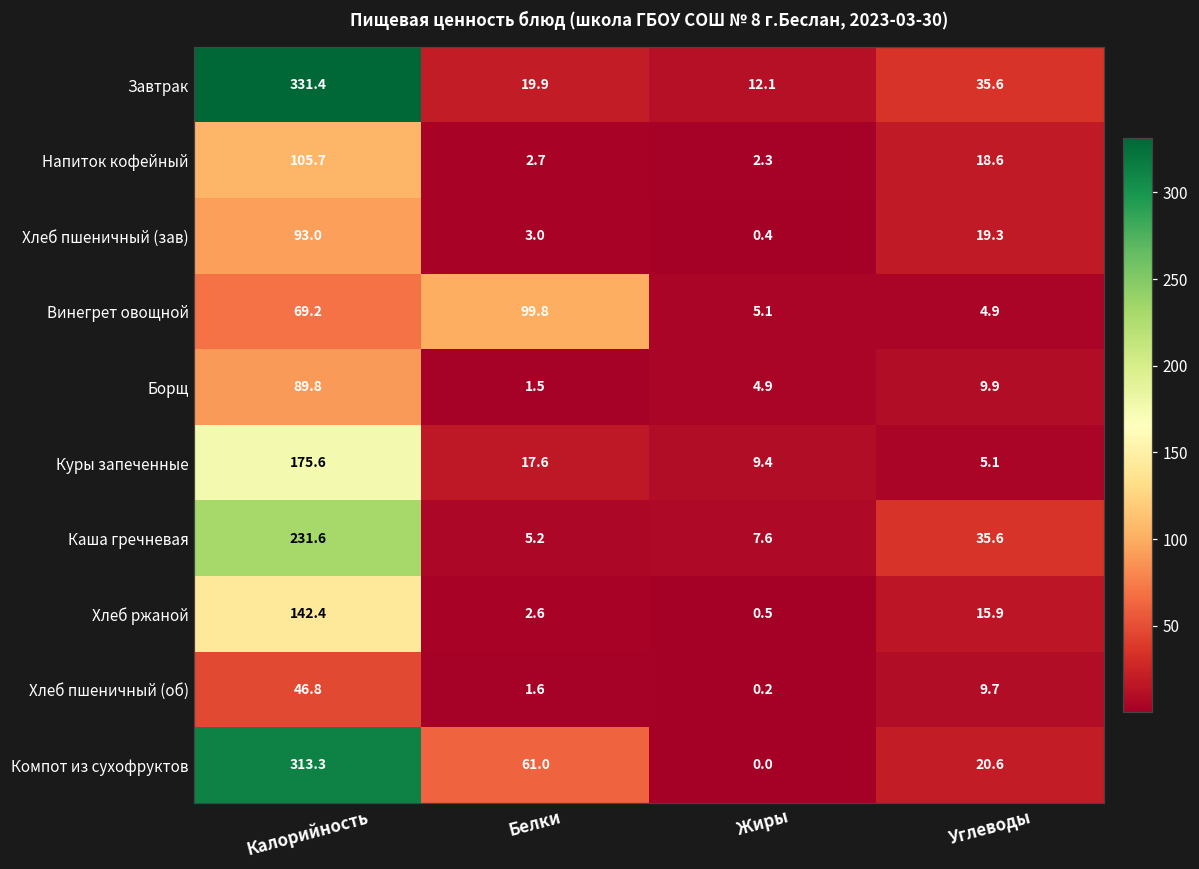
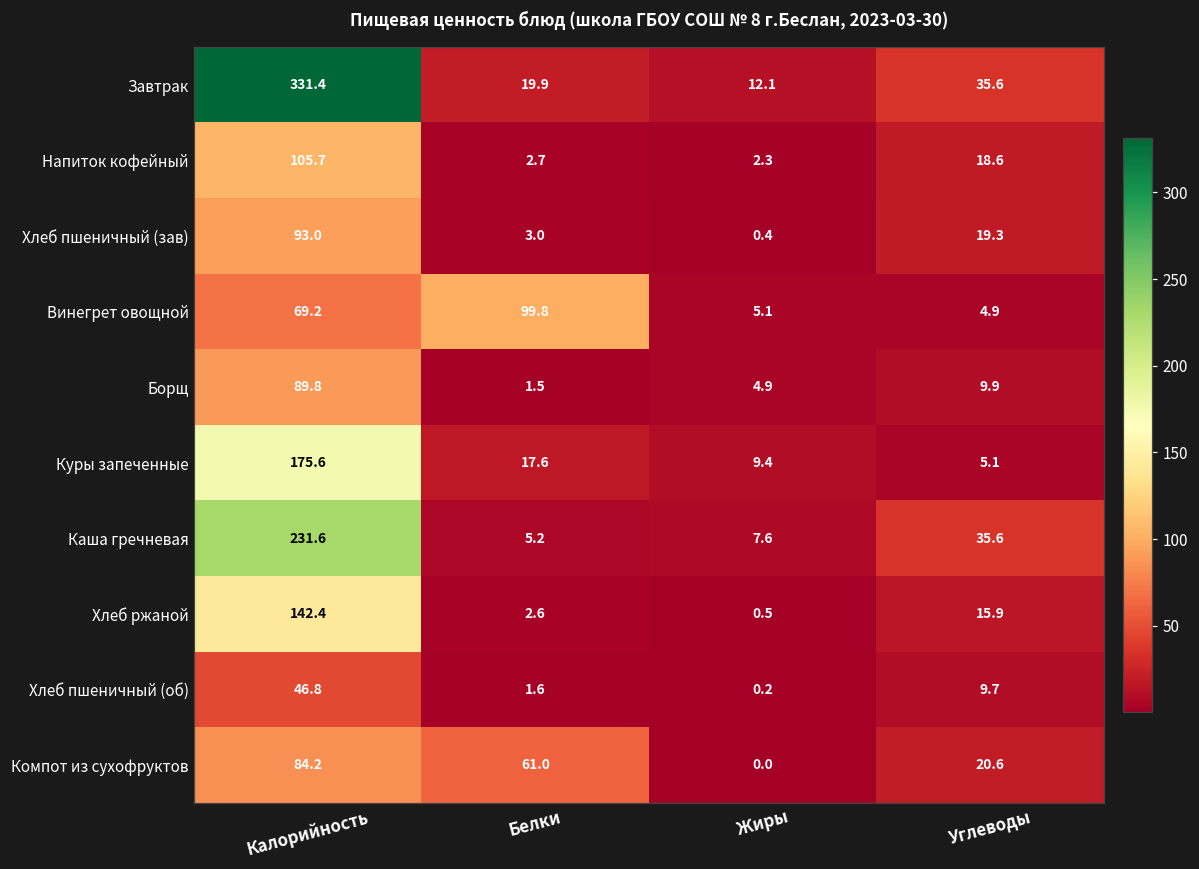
  {
    "Завтрак": {
      "Калорийность": 331.4,
      "Белки": 19.9,
      "Жиры": 12.1,
      "Углеводы": 35.6
    },
    "Напиток кофейный": {
      "Калорийность": 105.7,
      "Белки": 2.7,
      "Жиры": 2.3,
      "Углеводы": 18.6
    },
    "Хлеб пшеничный (зав)": {
      "Калорийность": 93.0,
      "Белки": 3.0,
      "Жиры": 0.4,
      "Углеводы": 19.3
    },
    "Винегрет овощной": {
      "Калорийность": 69.2,
      "Белки": 99.8,
      "Жиры": 5.1,
      "Углеводы": 4.9
    },
    "Борщ": {
      "Калорийность": 89.8,
      "Белки": 1.5,
      "Жиры": 4.9,
      "Углеводы": 9.9
    },
    "Куры запеченные": {
      "Калорийность": 175.6,
      "Белки": 17.6,
      "Жиры": 9.4,
      "Углеводы": 5.1
    },
    "Каша гречневая": {
      "Калорийность": 231.6,
      "Белки": 5.2,
      "Жиры": 7.6,
      "Углеводы": 35.6
    },
    "Хлеб ржаной": {
      "Калорийность": 142.4,
      "Белки": 2.6,
      "Жиры": 0.5,
      "Углеводы": 15.9
    },
    "Хлеб пшеничный (об)": {
      "Калорийность": 46.8,
      "Белки": 1.6,
      "Жиры": 0.2,
      "Углеводы": 9.7
    },
    "Компот из сухофруктов": {
-     "Калорийность": 313.3,
+     "Калорийность": 84.2,
      "Белки": 61.0,
      "Жиры": 0.0,
      "Углеводы": 20.6
    }
  }
